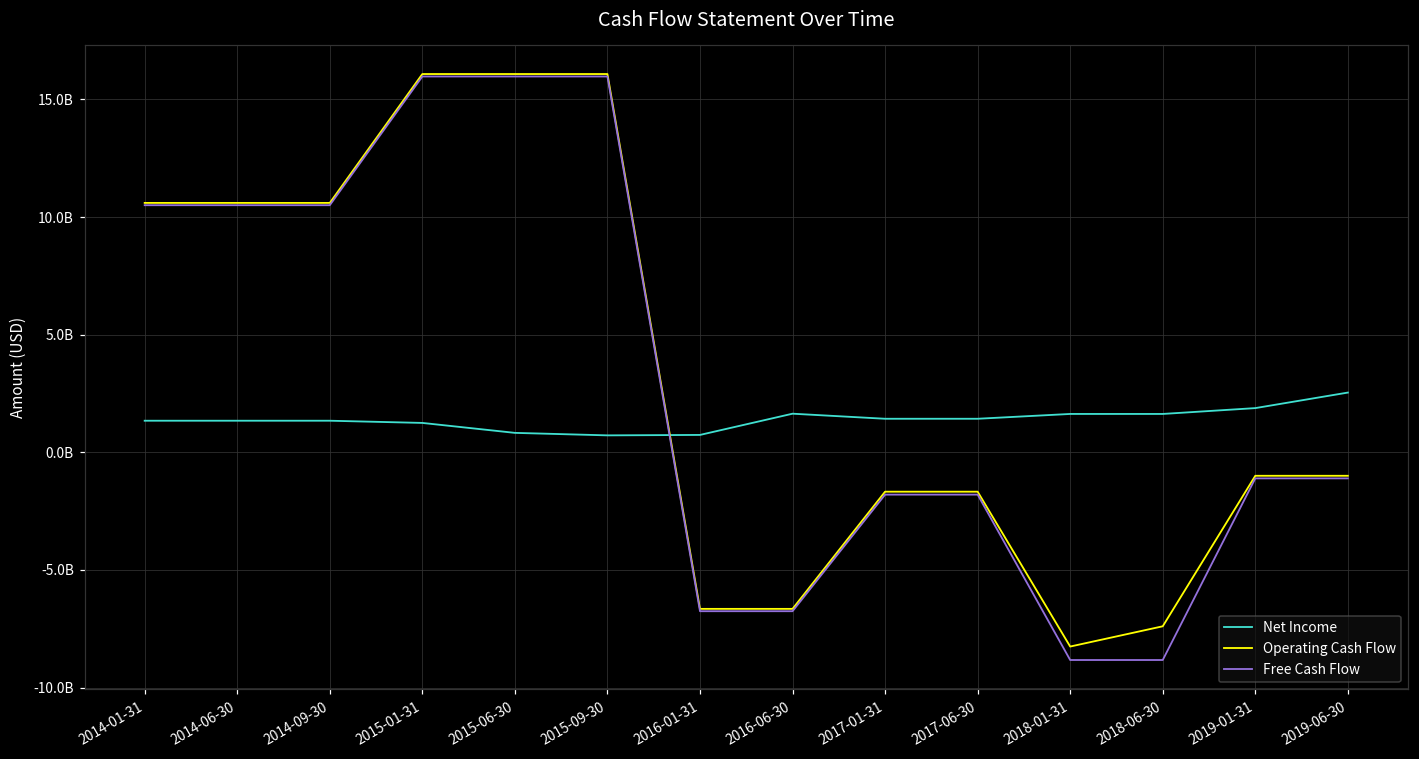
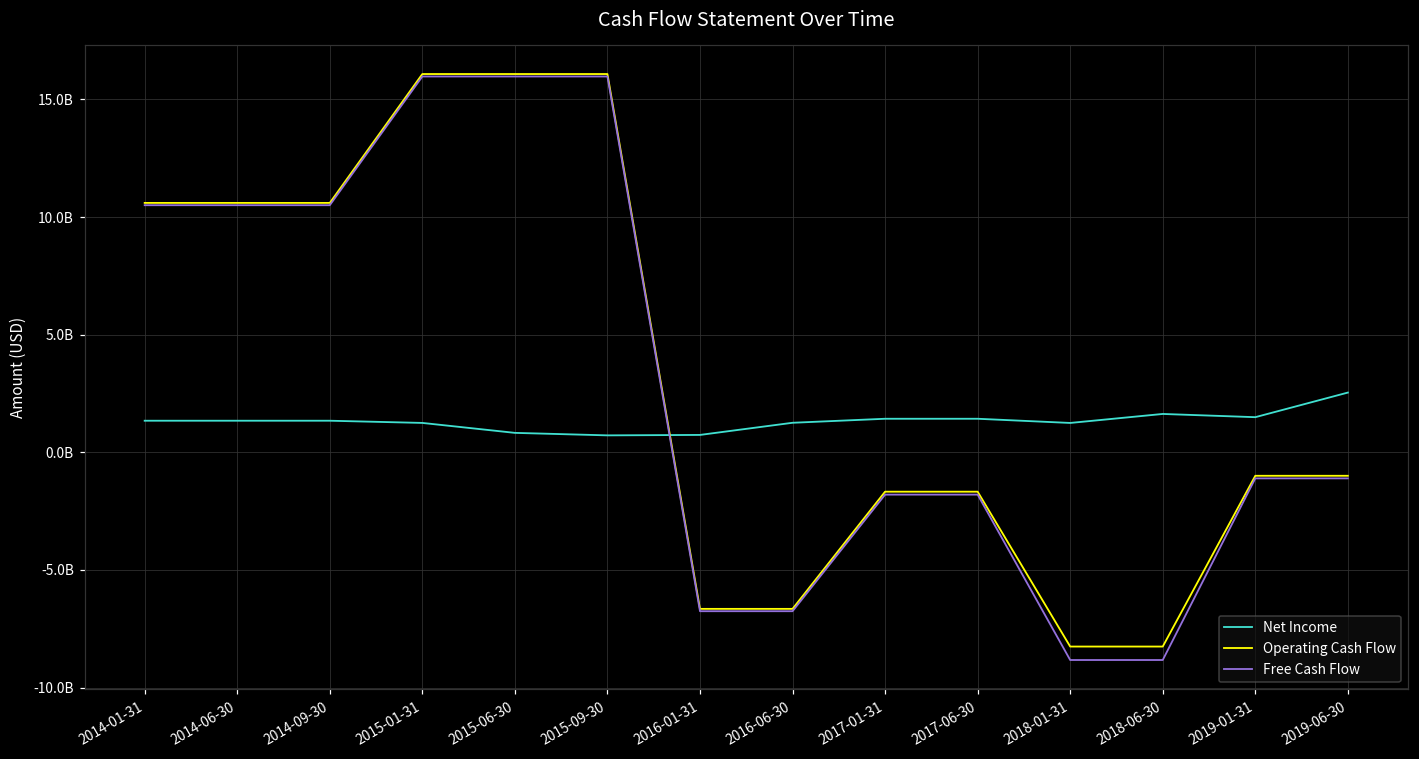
  {
    "Net Income": {
      "2014-01-31": 1300000000,
      "2014-06-30": 1300000000,
      "2014-09-30": 1300000000,
      "2015-01-31": 1300000000,
      "2015-06-30": 800000000,
      "2015-09-30": 700000000,
      "2016-01-31": 700000000,
-     "2016-06-30": 1600000000,
+     "2016-06-30": 1300000000,
      "2017-01-31": 1400000000,
      "2017-06-30": 1400000000,
-     "2018-01-31": 1600000000,
+     "2018-01-31": 1200000000,
      "2018-06-30": 1600000000,
-     "2019-01-31": 1900000000,
+     "2019-01-31": 1500000000,
      "2019-06-30": 2500000000
    },
    "Operating Cash Flow": {
      "2017-01-31": -1700000000,
      "2017-06-30": -1700000000,
      "2018-01-31": -8300000000,
-     "2018-06-30": -7400000000
+     "2018-06-30": -8300000000
    },
    "Free Cash Flow": {
      "2017-01-31": -1800000000,
      "2017-06-30": -1800000000,
      "2018-01-31": -8800000000,
      "2018-06-30": -8800000000
    }
  }
